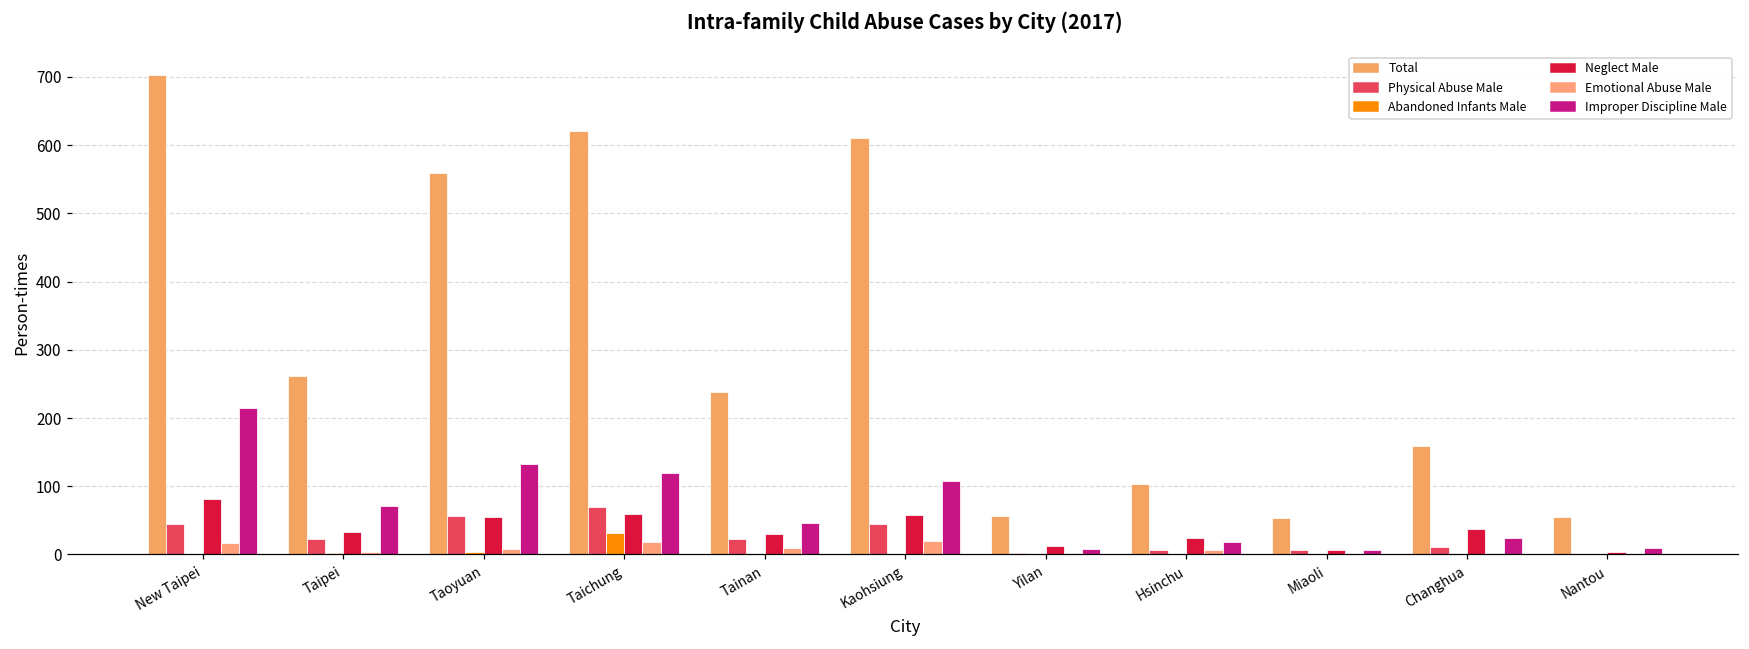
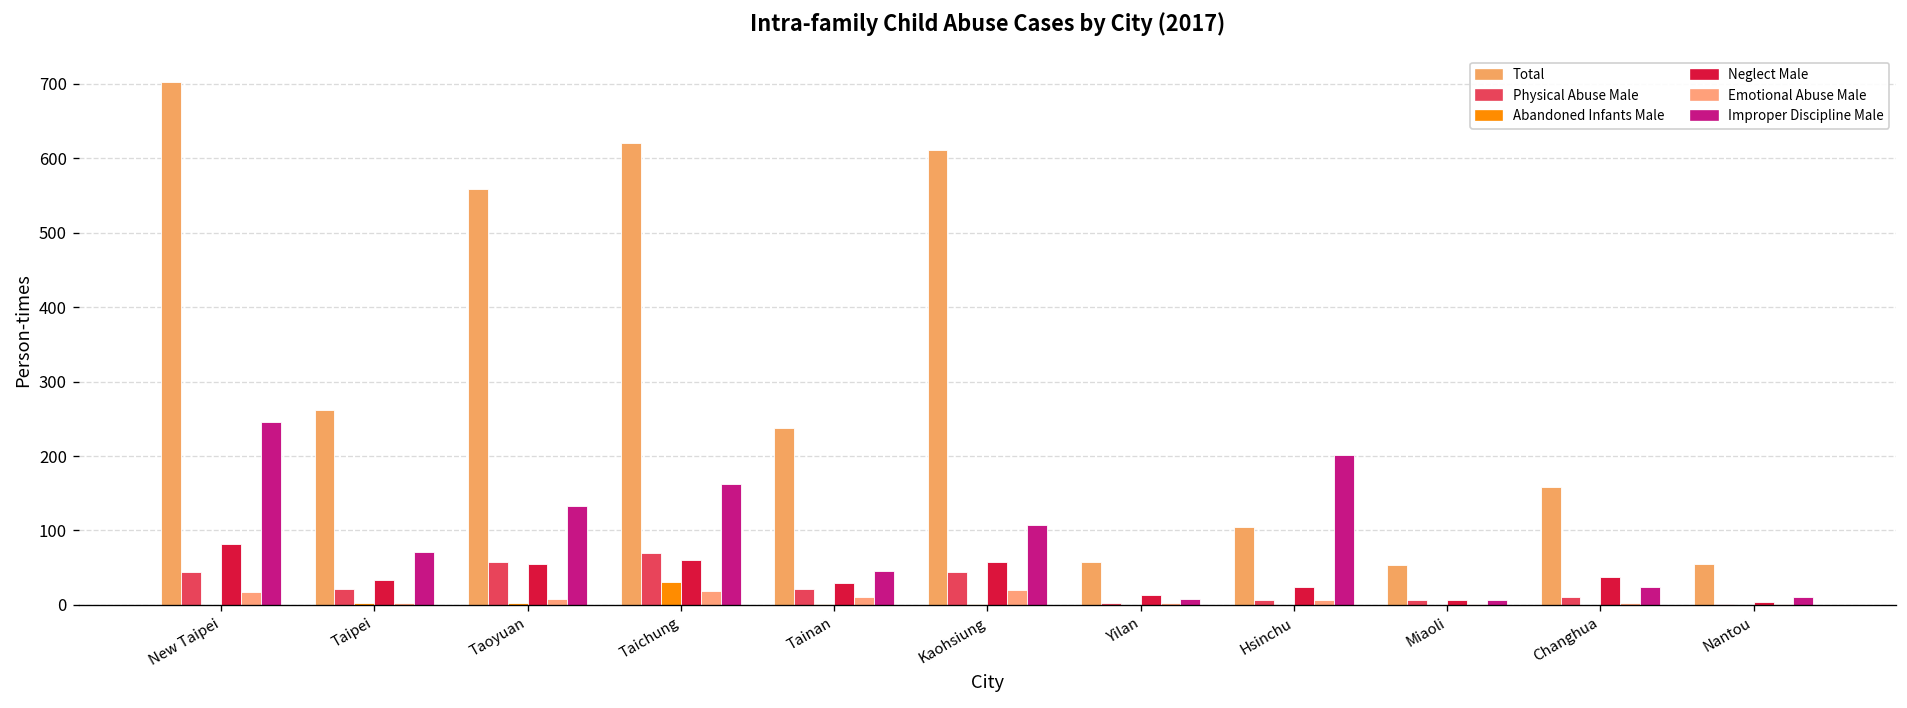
  {
    "Abandoned Infants Male": {
      "New Taipei": 0,
      "Taichung": 30,
      "Yilan": 0,
      "Hsinchu": 0,
      "Miaoli": 0,
      "Changhua": 0,
      "Nantou": 0
    },
    "Improper Discipline Male": {
-     "New Taipei": 210,
+     "New Taipei": 250,
      "Taipei": 70,
      "Taoyuan": 130,
-     "Taichung": 120,
+     "Taichung": 160,
      "Tainan": 50,
      "Kaohsiung": 110,
      "Yilan": 10,
-     "Hsinchu": 20,
+     "Hsinchu": 200,
      "Miaoli": 10,
      "Changhua": 20,
      "Nantou": 10
    }
  }
